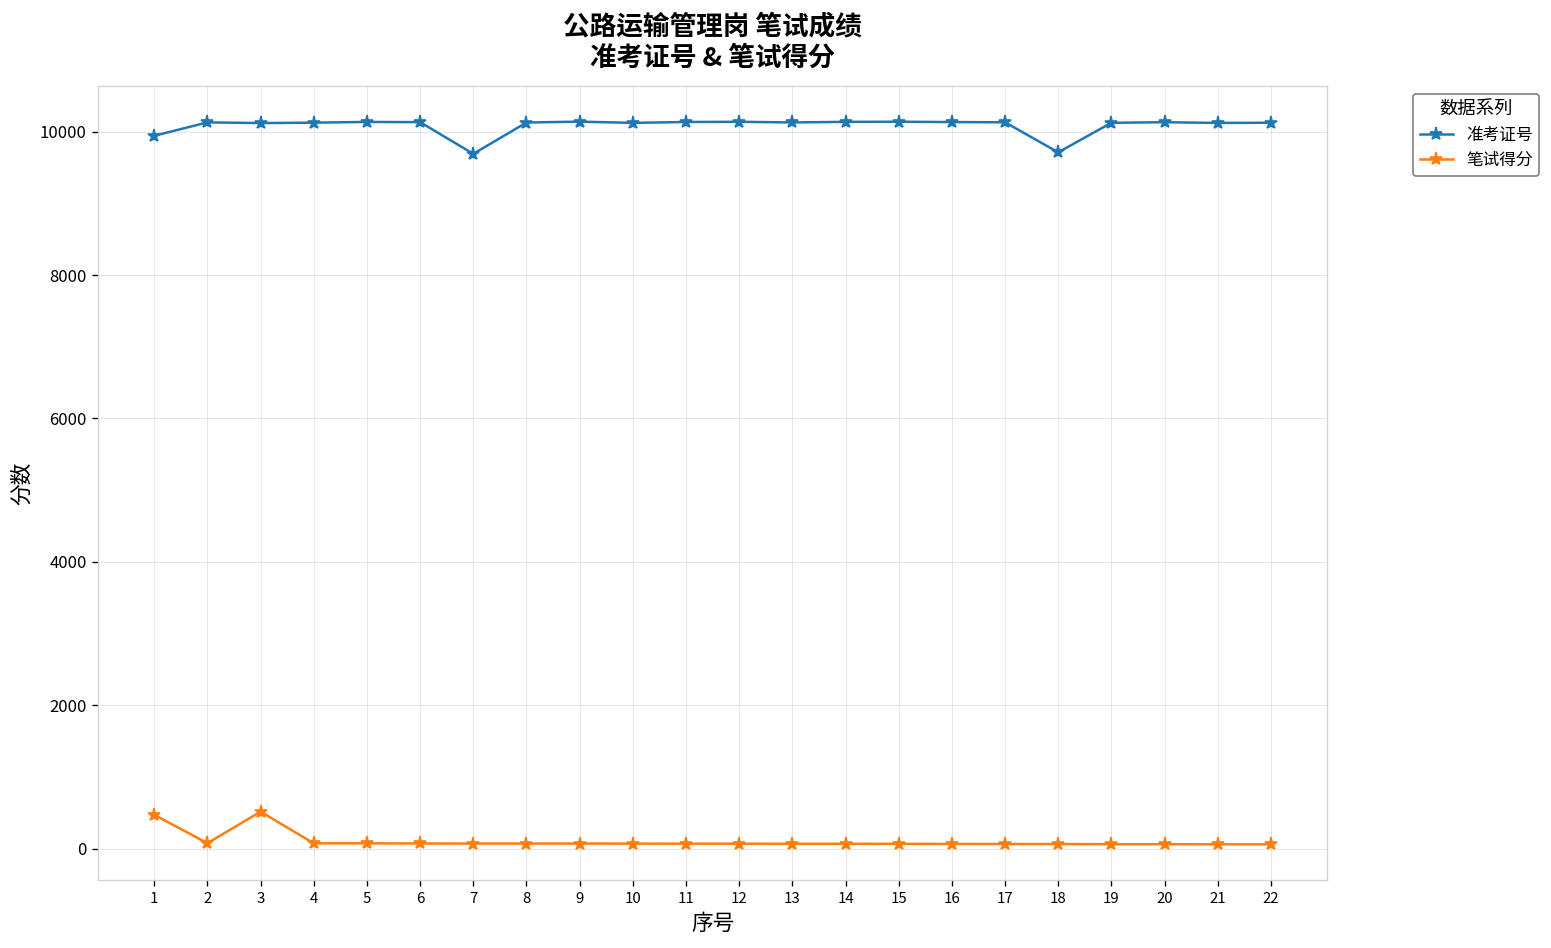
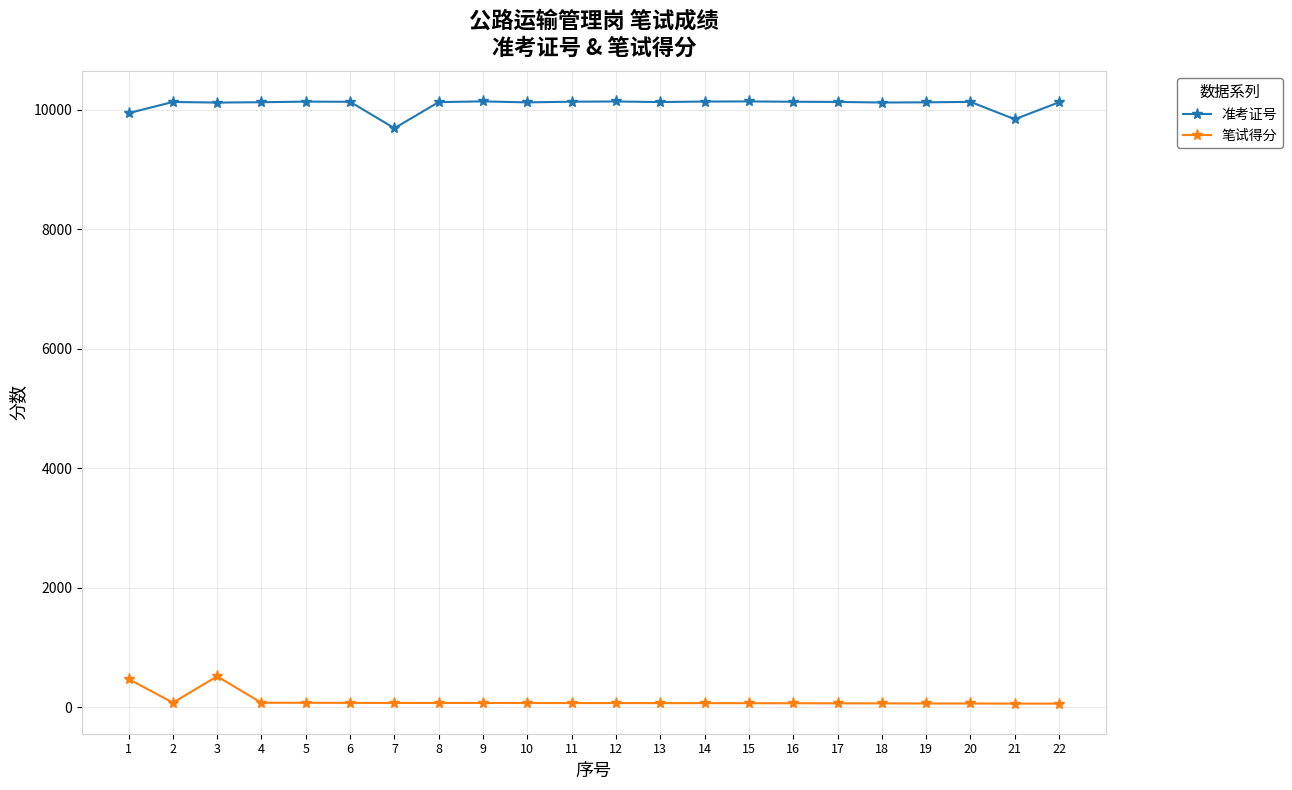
  {
    "准考证号": {
      "1": 9900,
      "2": 10100,
      "3": 10100,
      "4": 10100,
      "5": 10100,
      "6": 10100,
      "7": 9700,
      "8": 10100,
      "9": 10100,
      "10": 10100,
      "11": 10100,
      "12": 10100,
      "13": 10100,
      "14": 10100,
      "15": 10100,
      "16": 10100,
      "17": 10100,
-     "18": 9700,
+     "18": 10100,
      "19": 10100,
      "20": 10100,
-     "21": 10100,
+     "21": 9800,
      "22": 10100
    },
    "笔试得分": {
      "1": 500,
      "2": 100,
      "3": 500,
      "4": 100,
      "5": 100,
      "6": 100,
      "7": 100,
      "8": 100,
      "9": 100,
      "10": 100,
      "11": 100,
      "12": 100,
      "13": 100,
      "14": 100,
      "15": 100,
      "16": 100,
      "17": 100,
      "18": 100,
      "19": 100,
      "20": 100,
      "21": 100,
      "22": 100
    }
  }
